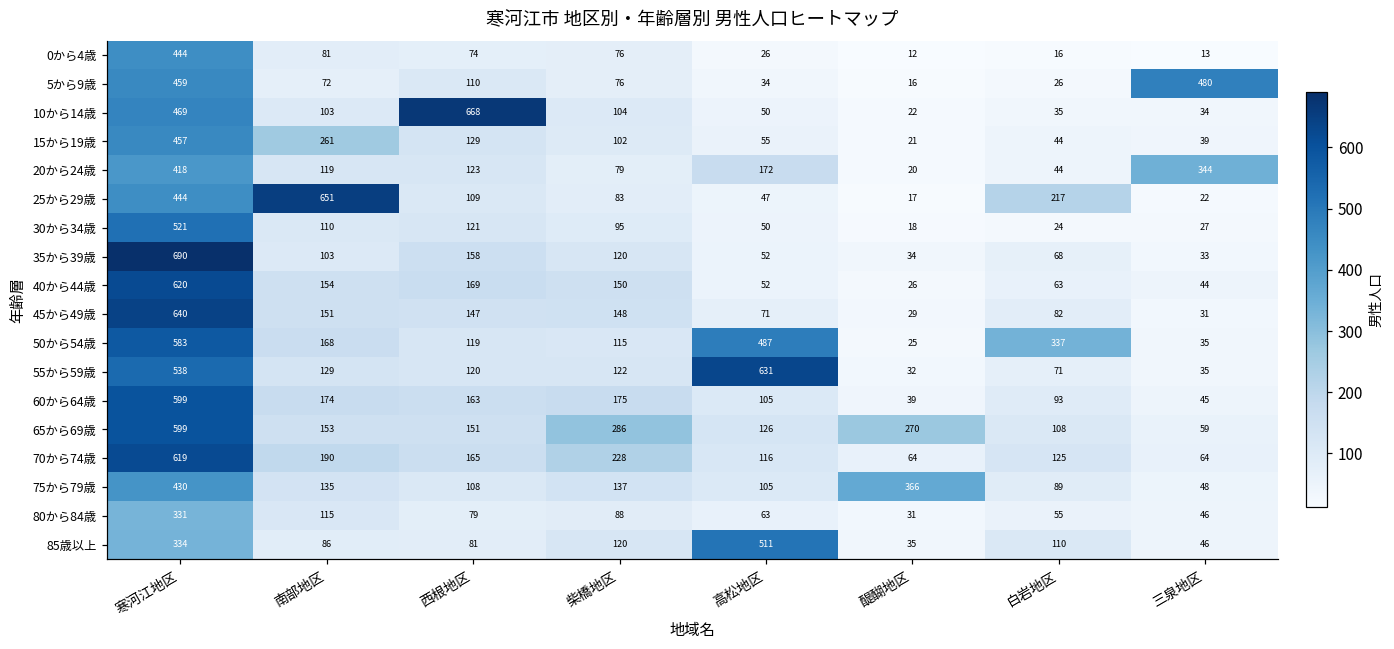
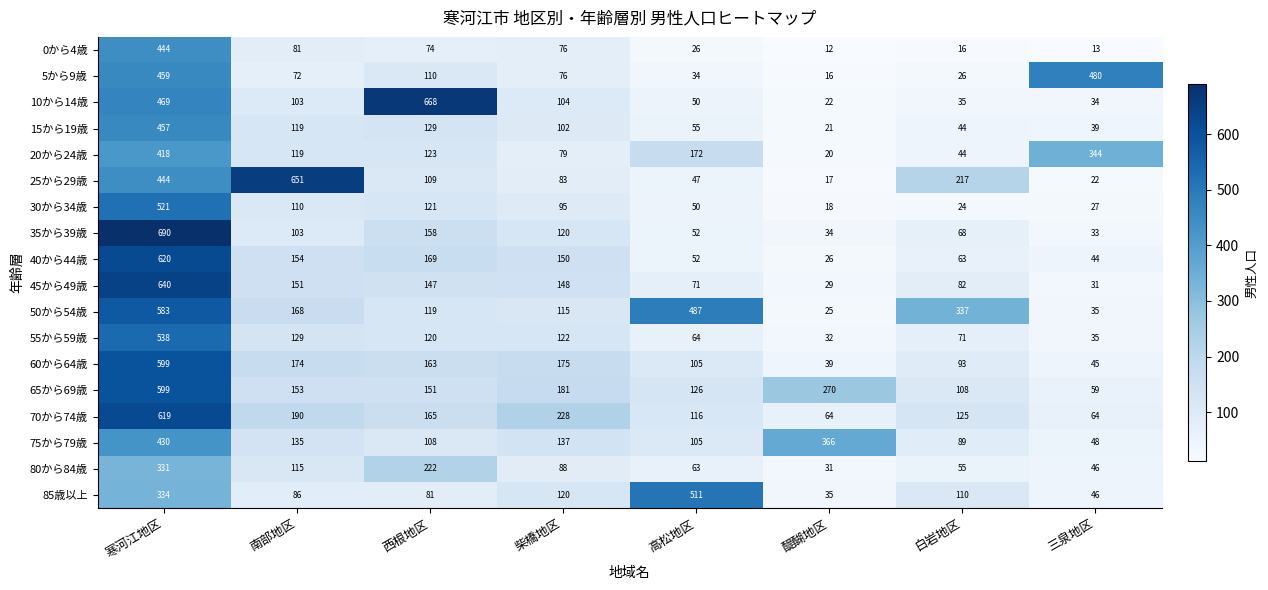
  {
    "0から4歳": {
      "寒河江地区": 444,
      "南部地区": 81,
      "西根地区": 74,
      "柴橋地区": 76,
      "高松地区": 26,
      "醍醐地区": 12,
      "白岩地区": 16,
      "三泉地区": 13
    },
    "5から9歳": {
      "寒河江地区": 459,
      "南部地区": 72,
      "西根地区": 110,
      "柴橋地区": 76,
      "高松地区": 34,
      "醍醐地区": 16,
      "白岩地区": 26,
      "三泉地区": 480
    },
    "10から14歳": {
      "寒河江地区": 469,
      "南部地区": 103,
      "西根地区": 668,
      "柴橋地区": 104,
      "高松地区": 50,
      "醍醐地区": 22,
      "白岩地区": 35,
      "三泉地区": 34
    },
    "15から19歳": {
      "寒河江地区": 457,
-     "南部地区": 261,
+     "南部地区": 119,
      "西根地区": 129,
      "柴橋地区": 102,
      "高松地区": 55,
      "醍醐地区": 21,
      "白岩地区": 44,
      "三泉地区": 39
    },
    "20から24歳": {
      "寒河江地区": 418,
      "南部地区": 119,
      "西根地区": 123,
      "柴橋地区": 79,
      "高松地区": 172,
      "醍醐地区": 20,
      "白岩地区": 44,
      "三泉地区": 344
    },
    "25から29歳": {
      "寒河江地区": 444,
      "南部地区": 651,
      "西根地区": 109,
      "柴橋地区": 83,
      "高松地区": 47,
      "醍醐地区": 17,
      "白岩地区": 217,
      "三泉地区": 22
    },
    "30から34歳": {
      "寒河江地区": 521,
      "南部地区": 110,
      "西根地区": 121,
      "柴橋地区": 95,
      "高松地区": 50,
      "醍醐地区": 18,
      "白岩地区": 24,
      "三泉地区": 27
    },
    "35から39歳": {
      "寒河江地区": 690,
      "南部地区": 103,
      "西根地区": 158,
      "柴橋地区": 120,
      "高松地区": 52,
      "醍醐地区": 34,
      "白岩地区": 68,
      "三泉地区": 33
    },
    "40から44歳": {
      "寒河江地区": 620,
      "南部地区": 154,
      "西根地区": 169,
      "柴橋地区": 150,
      "高松地区": 52,
      "醍醐地区": 26,
      "白岩地区": 63,
      "三泉地区": 44
    },
    "45から49歳": {
      "寒河江地区": 640,
      "南部地区": 151,
      "西根地区": 147,
      "柴橋地区": 148,
      "高松地区": 71,
      "醍醐地区": 29,
      "白岩地区": 82,
      "三泉地区": 31
    },
    "50から54歳": {
      "寒河江地区": 583,
      "南部地区": 168,
      "西根地区": 119,
      "柴橋地区": 115,
      "高松地区": 487,
      "醍醐地区": 25,
      "白岩地区": 337,
      "三泉地区": 35
    },
    "55から59歳": {
      "寒河江地区": 538,
      "南部地区": 129,
      "西根地区": 120,
      "柴橋地区": 122,
-     "高松地区": 631,
+     "高松地区": 64,
      "醍醐地区": 32,
      "白岩地区": 71,
      "三泉地区": 35
    },
    "60から64歳": {
      "寒河江地区": 599,
      "南部地区": 174,
      "西根地区": 163,
      "柴橋地区": 175,
      "高松地区": 105,
      "醍醐地区": 39,
      "白岩地区": 93,
      "三泉地区": 45
    },
    "65から69歳": {
      "寒河江地区": 599,
      "南部地区": 153,
      "西根地区": 151,
-     "柴橋地区": 286,
+     "柴橋地区": 181,
      "高松地区": 126,
      "醍醐地区": 270,
      "白岩地区": 108,
      "三泉地区": 59
    },
    "70から74歳": {
      "寒河江地区": 619,
      "南部地区": 190,
      "西根地区": 165,
      "柴橋地区": 228,
      "高松地区": 116,
      "醍醐地区": 64,
      "白岩地区": 125,
      "三泉地区": 64
    },
    "75から79歳": {
      "寒河江地区": 430,
      "南部地区": 135,
      "西根地区": 108,
      "柴橋地区": 137,
      "高松地区": 105,
      "醍醐地区": 366,
      "白岩地区": 89,
      "三泉地区": 48
    },
    "80から84歳": {
      "寒河江地区": 331,
      "南部地区": 115,
-     "西根地区": 79,
+     "西根地区": 222,
      "柴橋地区": 88,
      "高松地区": 63,
      "醍醐地区": 31,
      "白岩地区": 55,
      "三泉地区": 46
    },
    "85歳以上": {
      "寒河江地区": 334,
      "南部地区": 86,
      "西根地区": 81,
      "柴橋地区": 120,
      "高松地区": 511,
      "醍醐地区": 35,
      "白岩地区": 110,
      "三泉地区": 46
    }
  }
